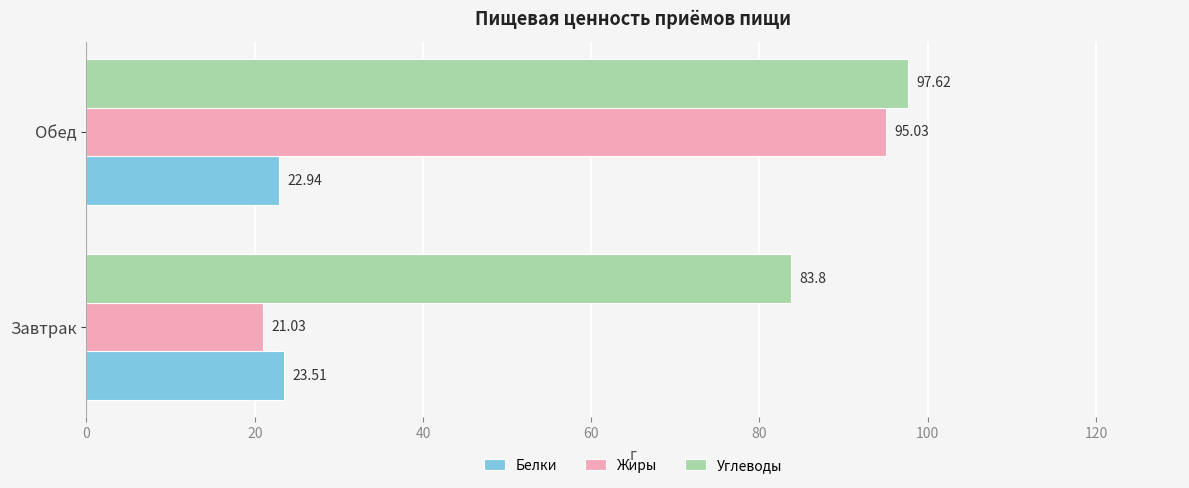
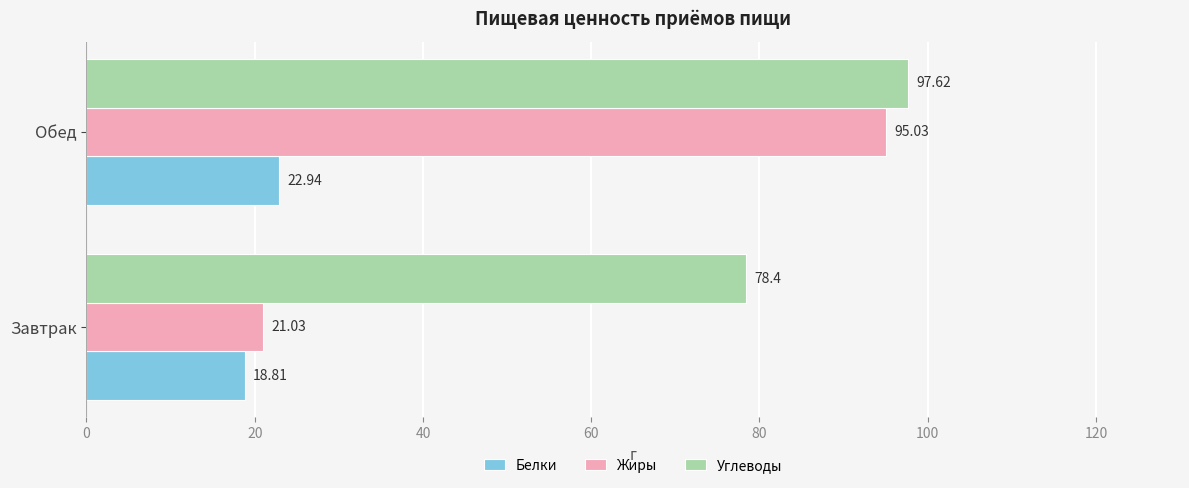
  {
    "Белки": {
      "Обед": 22.94,
-     "Завтрак": 23.51
+     "Завтрак": 18.81
    },
    "Жиры": {
      "Обед": 95.03,
      "Завтрак": 21.03
    },
    "Углеводы": {
      "Обед": 97.62,
-     "Завтрак": 83.8
+     "Завтрак": 78.4
    }
  }
